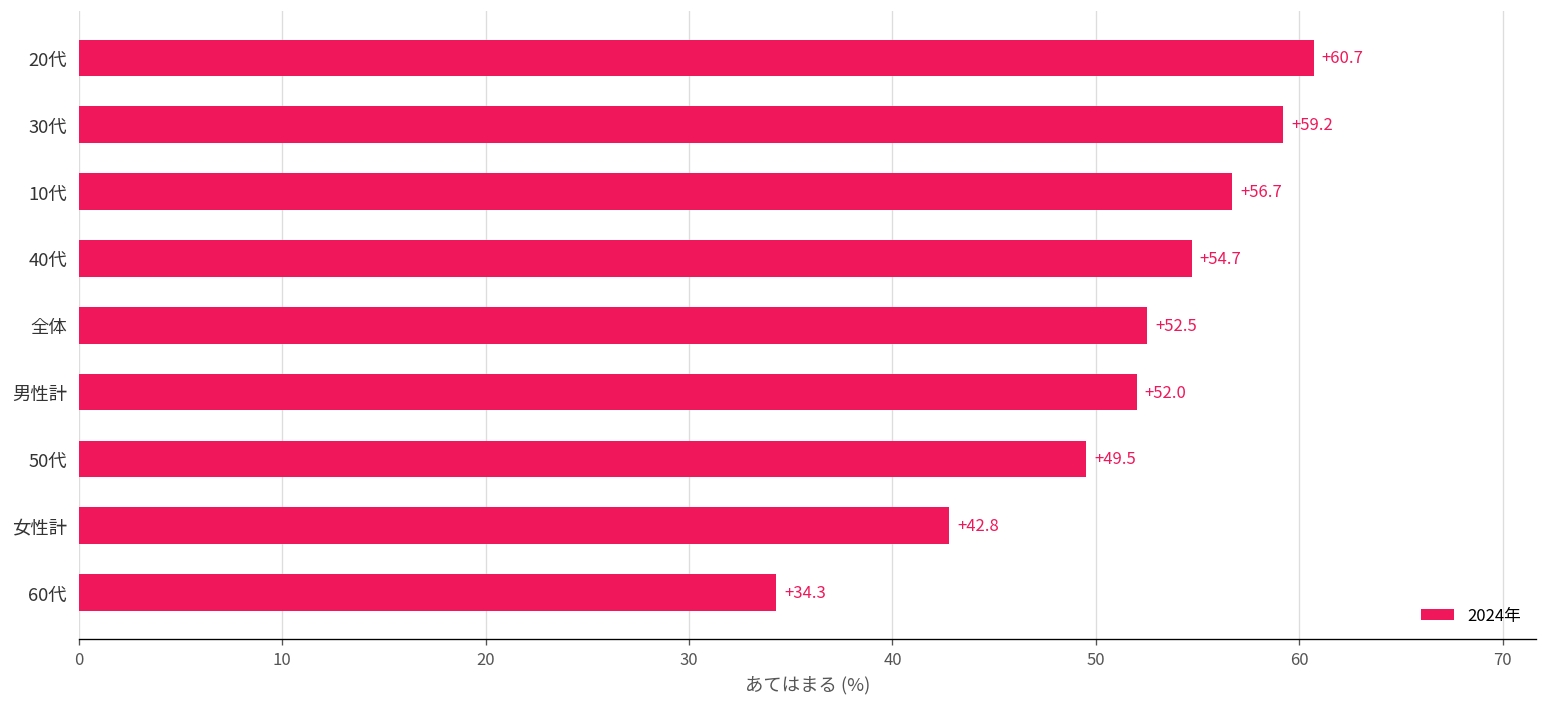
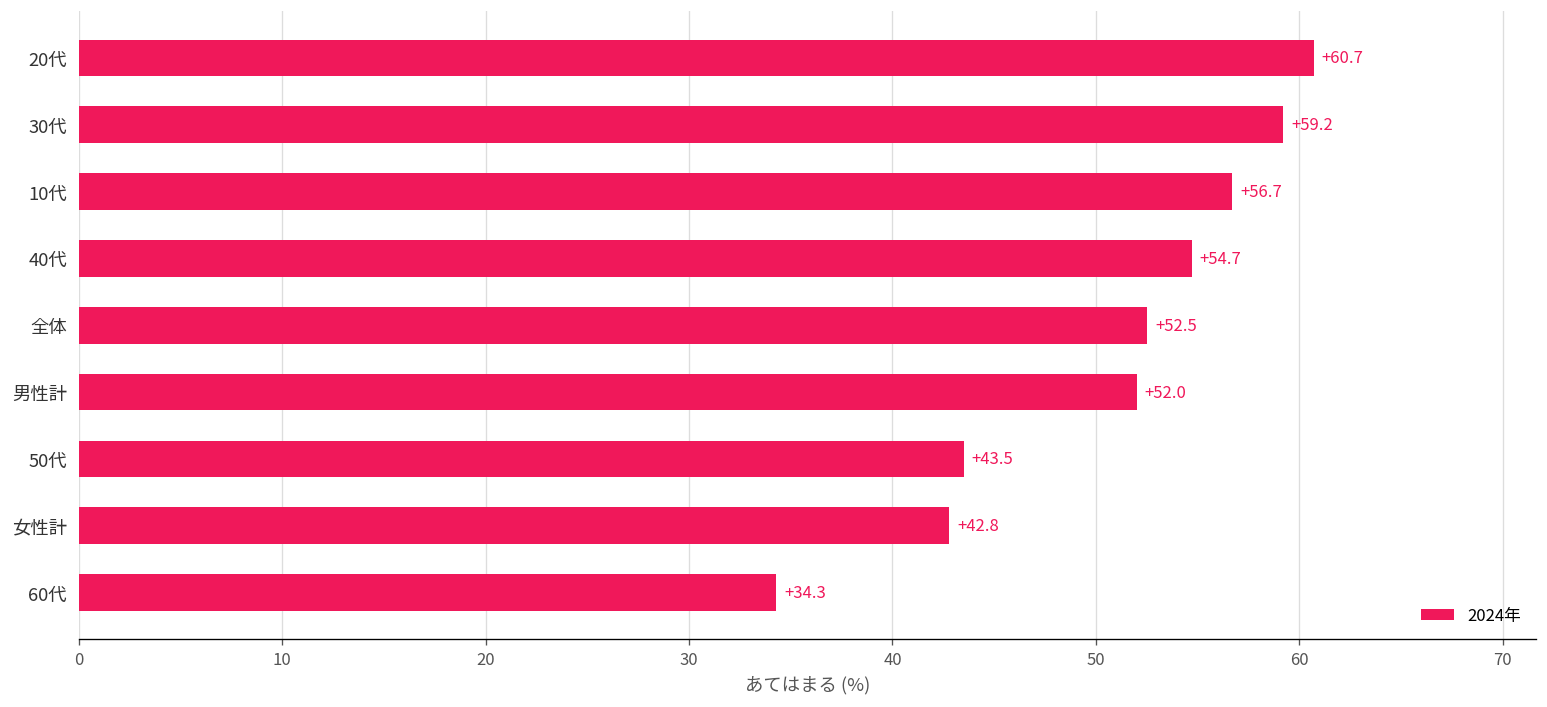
  {
    "20代": "+60.7",
    "30代": "+59.2",
    "10代": "+56.7",
    "40代": "+54.7",
    "全体": "+52.5",
    "男性計": "+52.0",
-   "50代": "+49.5",
+   "50代": "+43.5",
    "女性計": "+42.8",
    "60代": "+34.3"
  }
